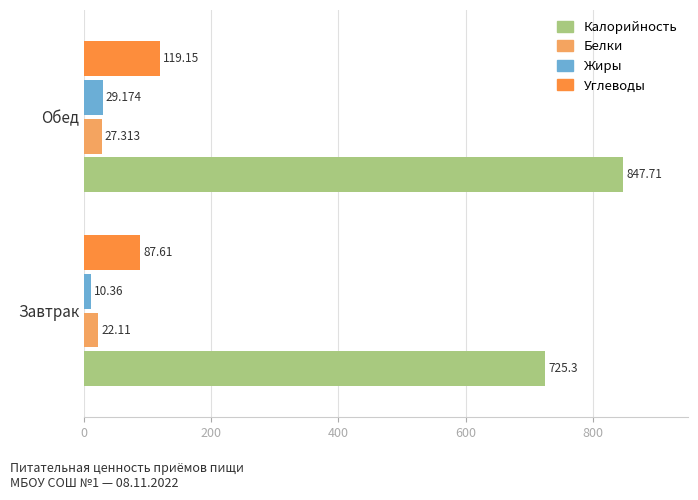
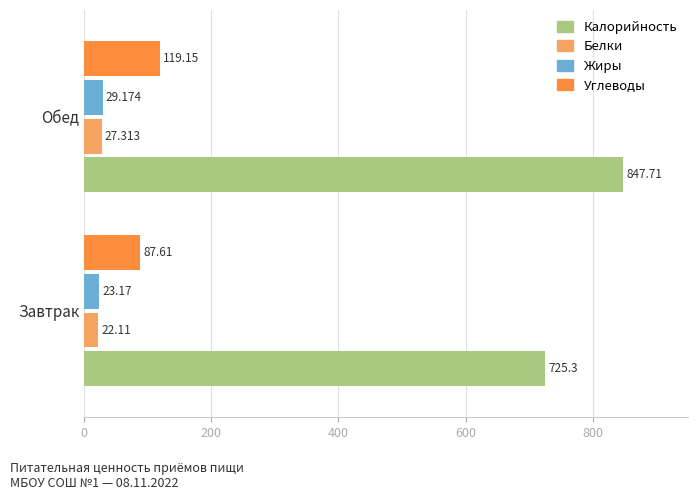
  {
    "Калорийность": {
      "Обед": 847.71,
      "Завтрак": 725.3
    },
    "Жиры": {
      "Обед": 29.174,
-     "Завтрак": 10.36
+     "Завтрак": 23.17
    }
  }
